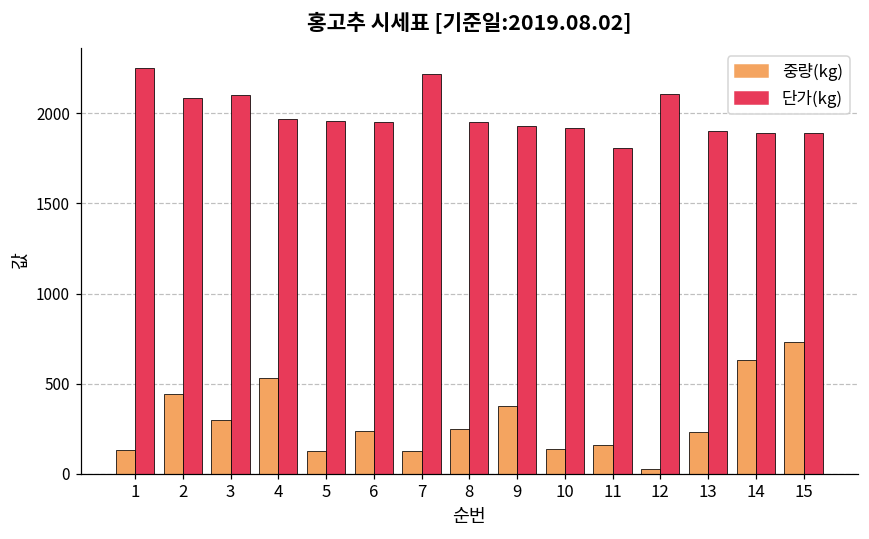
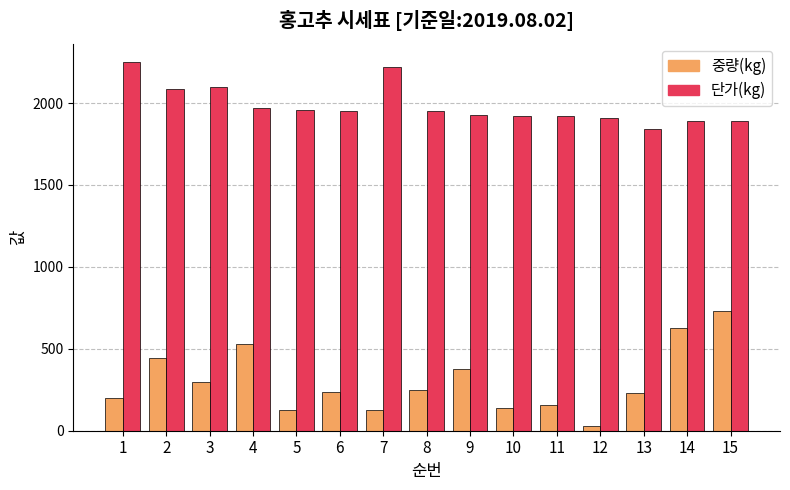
  {
    "중량(kg)": {
-     "1": 130,
+     "1": 200,
      "2": 440,
      "3": 300,
      "4": 530,
      "5": 130,
      "6": 240,
      "7": 130,
      "8": 250,
      "9": 380,
      "10": 140,
      "11": 160,
      "12": 30,
      "13": 230,
      "14": 630,
      "15": 730
    },
    "단가(kg)": {
      "1": 2250,
      "2": 2090,
      "3": 2100,
      "4": 1970,
      "5": 1960,
      "6": 1950,
      "7": 2220,
      "8": 1950,
      "9": 1930,
      "10": 1920,
-     "11": 1810,
-     "12": 2110,
-     "13": 1900,
+     "11": 1920,
+     "12": 1910,
+     "13": 1840,
      "14": 1890,
      "15": 1890
    }
  }
